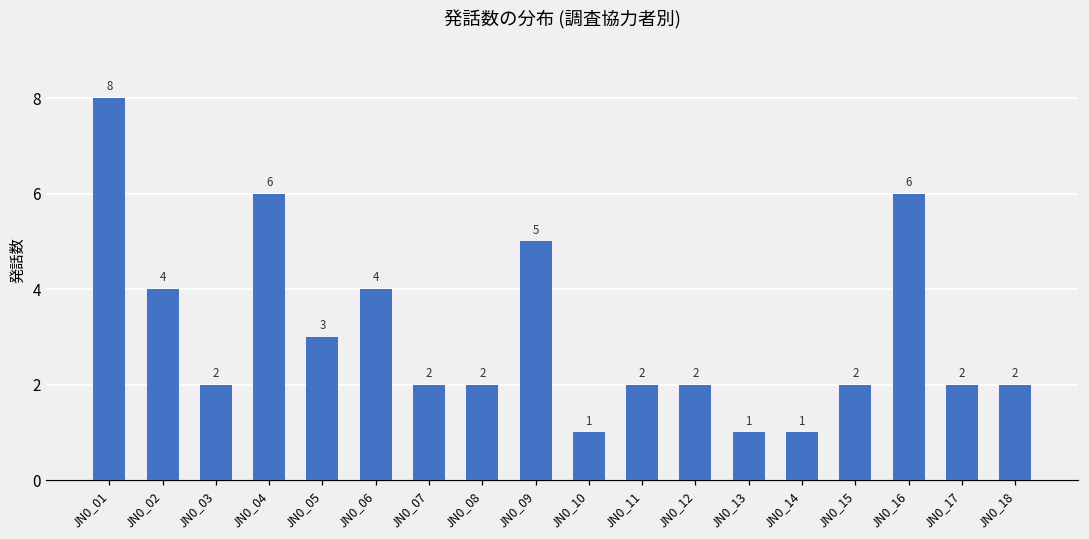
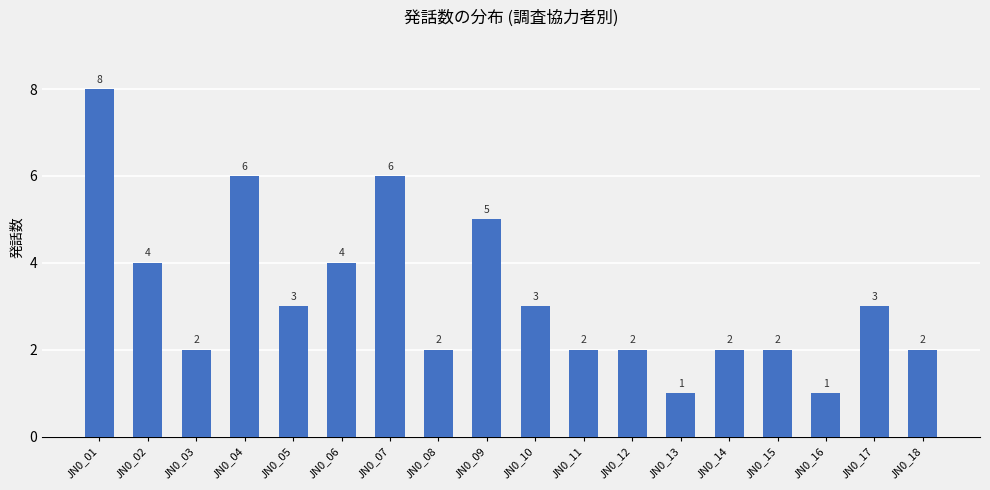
  {
    "JN0_01": 8,
    "JN0_02": 4,
    "JN0_03": 2,
    "JN0_04": 6,
    "JN0_05": 3,
    "JN0_06": 4,
-   "JN0_07": 2,
+   "JN0_07": 6,
    "JN0_08": 2,
    "JN0_09": 5,
-   "JN0_10": 1,
+   "JN0_10": 3,
    "JN0_11": 2,
    "JN0_12": 2,
    "JN0_13": 1,
-   "JN0_14": 1,
+   "JN0_14": 2,
    "JN0_15": 2,
-   "JN0_16": 6,
-   "JN0_17": 2,
+   "JN0_16": 1,
+   "JN0_17": 3,
    "JN0_18": 2
  }
